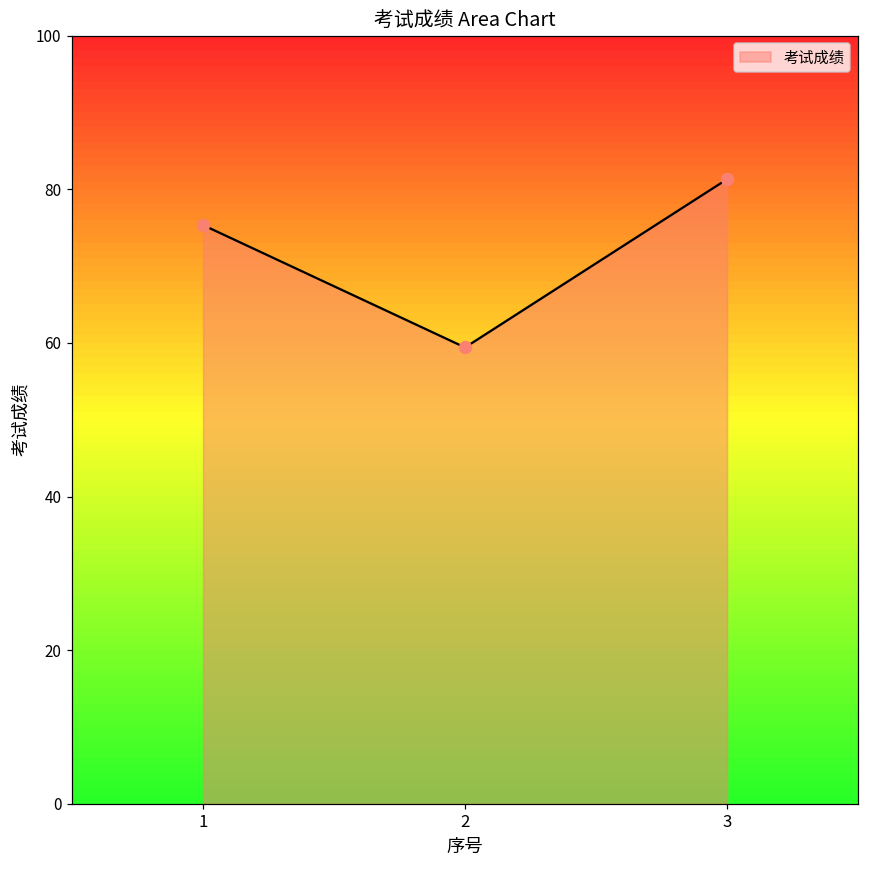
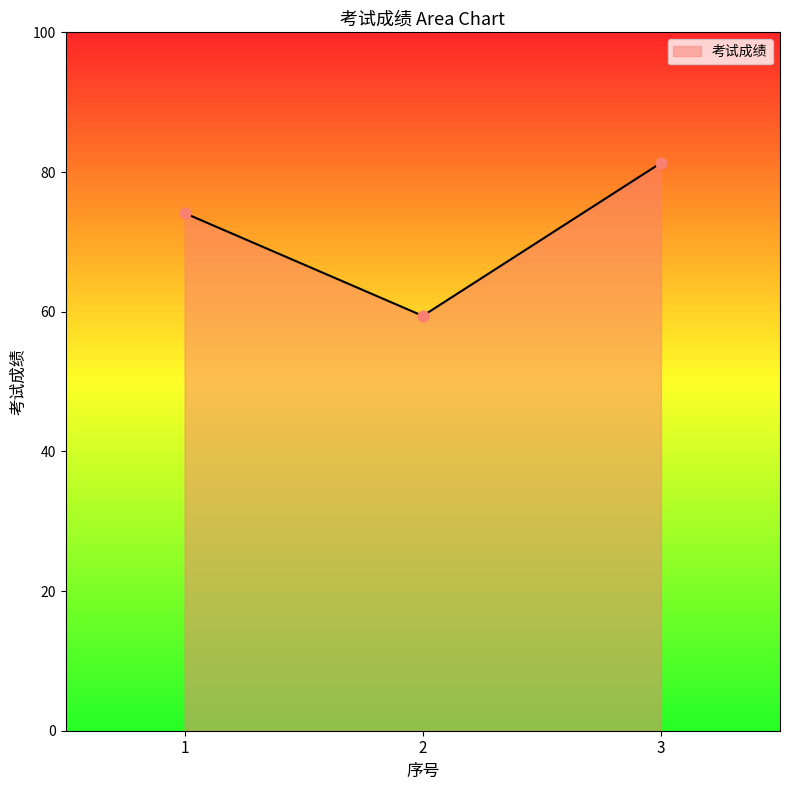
  {
-   "1": 75,
+   "1": 74,
    "2": 59,
    "3": 81
  }
